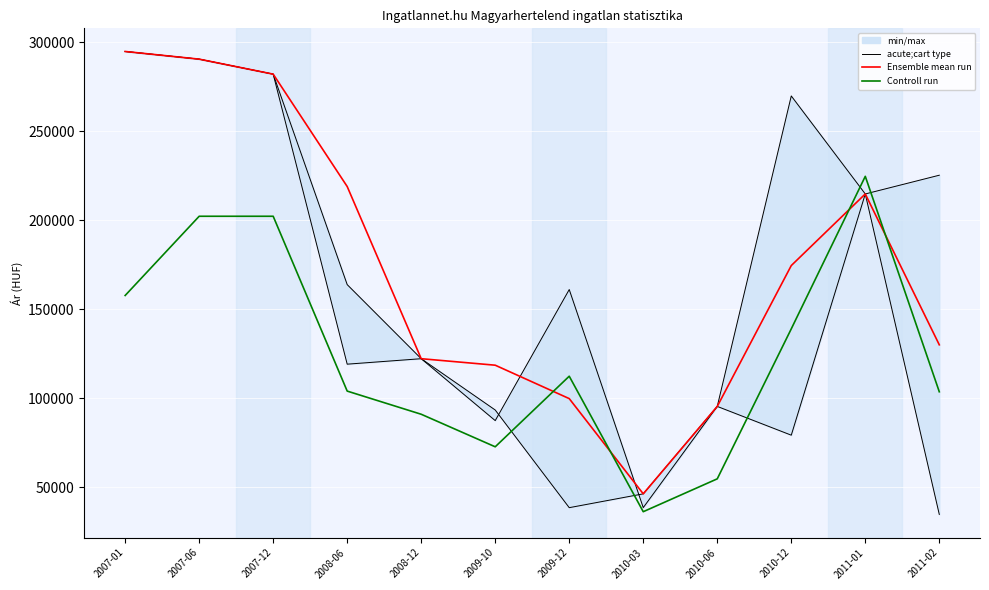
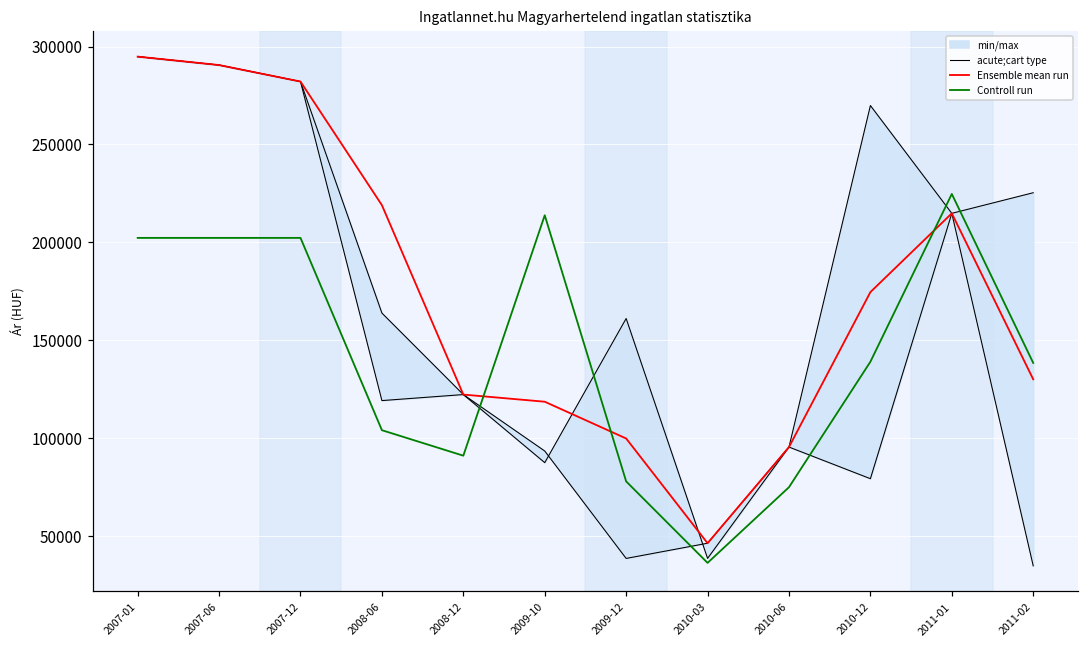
  {
    "Ensemble mean run": {
      "2008-06": 219000,
      "2009-10": 119000,
      "2009-12": 100000,
      "2010-12": 175000,
      "2011-02": 130000
    },
    "Controll run": {
-     "2007-01": 158000,
+     "2007-01": 202000,
      "2007-06": 202000,
      "2007-12": 202000,
      "2008-06": 104000,
      "2008-12": 91000,
-     "2009-10": 73000,
-     "2009-12": 112000,
+     "2009-10": 214000,
+     "2009-12": 78000,
      "2010-03": 36000,
-     "2010-06": 55000,
+     "2010-06": 75000,
      "2010-12": 139000,
      "2011-01": 225000,
-     "2011-02": 104000
+     "2011-02": 138000
    }
  }
